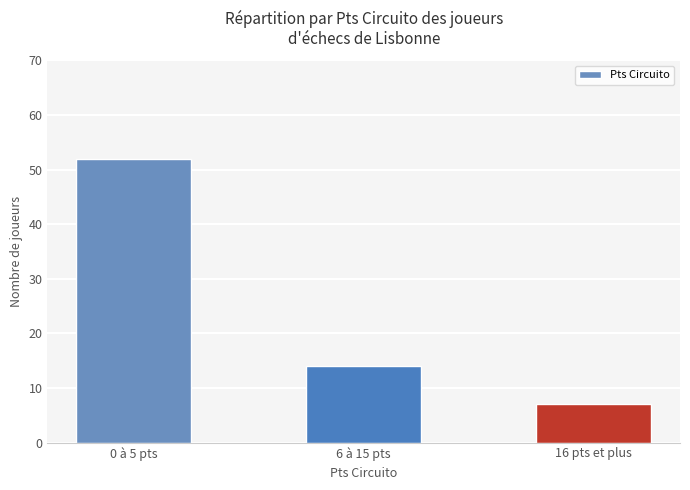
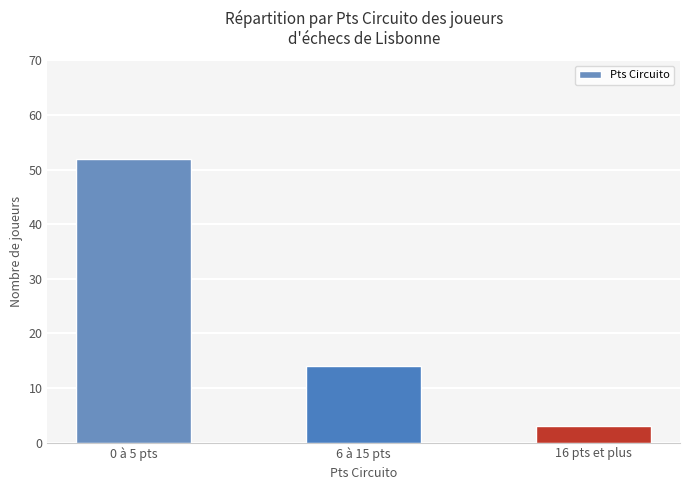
  {
    "0 à 5 pts": 52,
    "6 à 15 pts": 14,
-   "16 pts et plus": 7
+   "16 pts et plus": 3
  }
